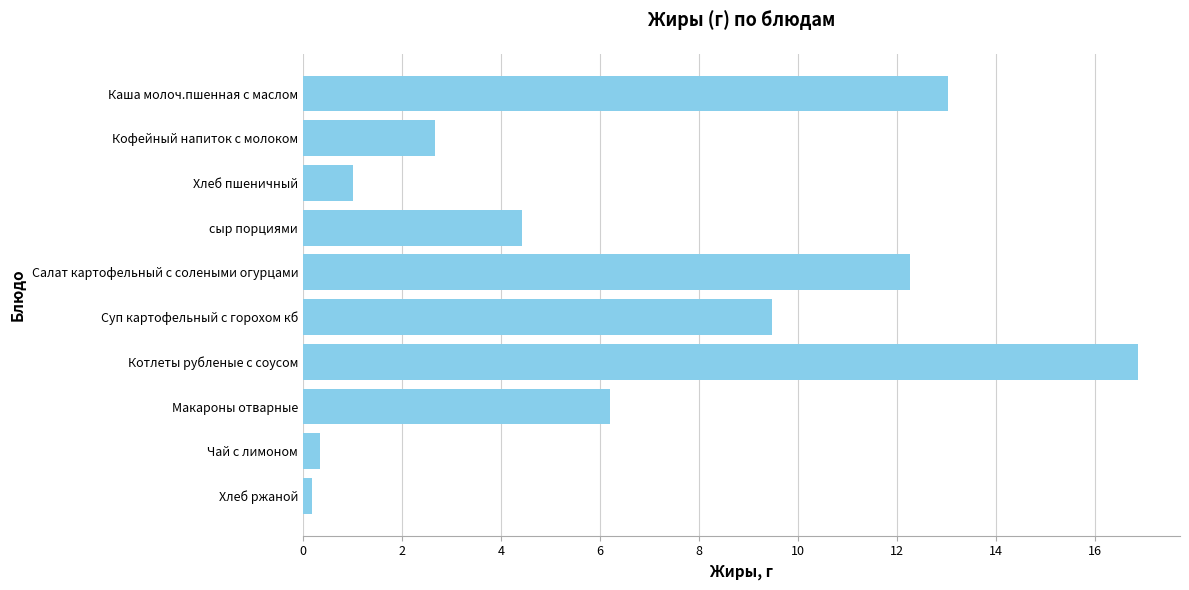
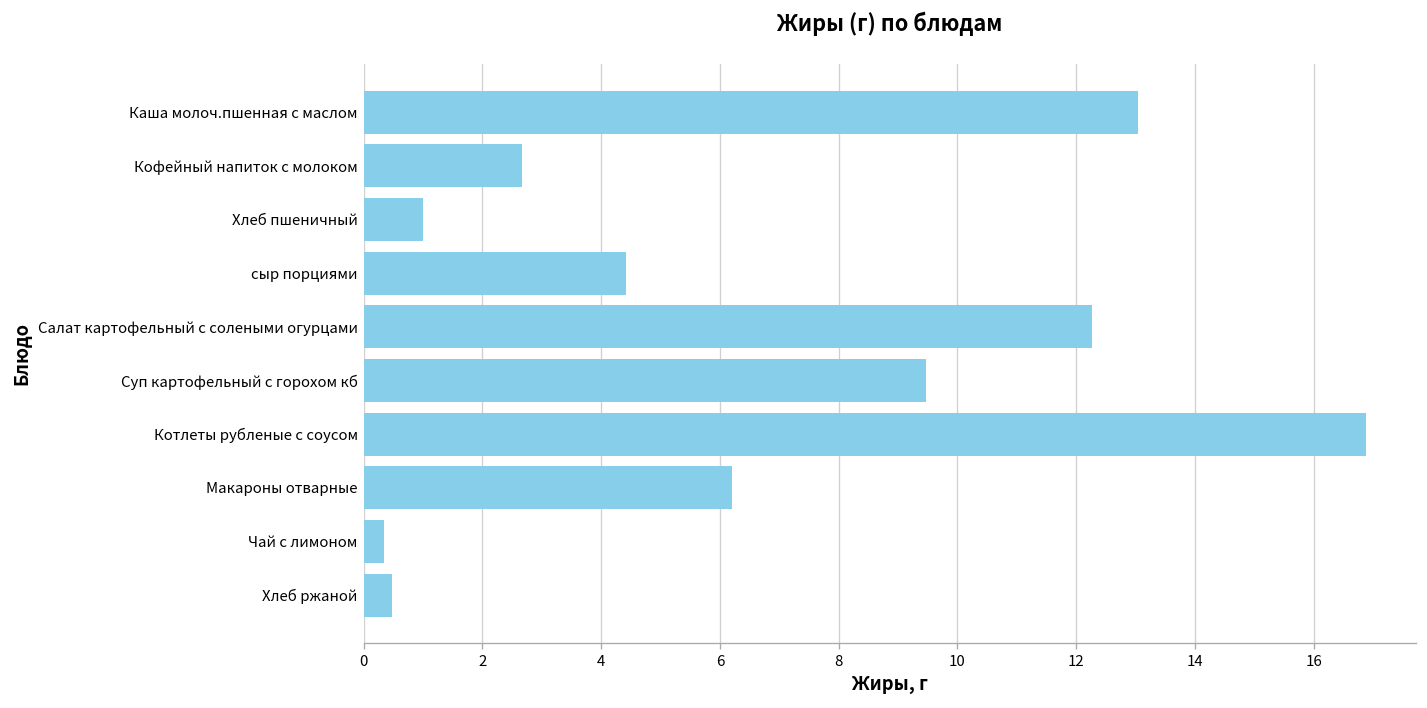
  {
    "Каша молоч.пшенная с маслом": 13.0,
    "Кофейный напиток с молоком": 2.7,
    "Хлеб пшеничный": 1.0,
    "сыр порциями": 4.4,
    "Салат картофельный с солеными огурцами": 12.3,
    "Суп картофельный с горохом кб": 9.5,
    "Котлеты рубленые с соусом": 16.9,
    "Макароны отварные": 6.2,
    "Чай с лимоном": 0.4,
-   "Хлеб ржаной": 0.2
+   "Хлеб ржаной": 0.5
  }
